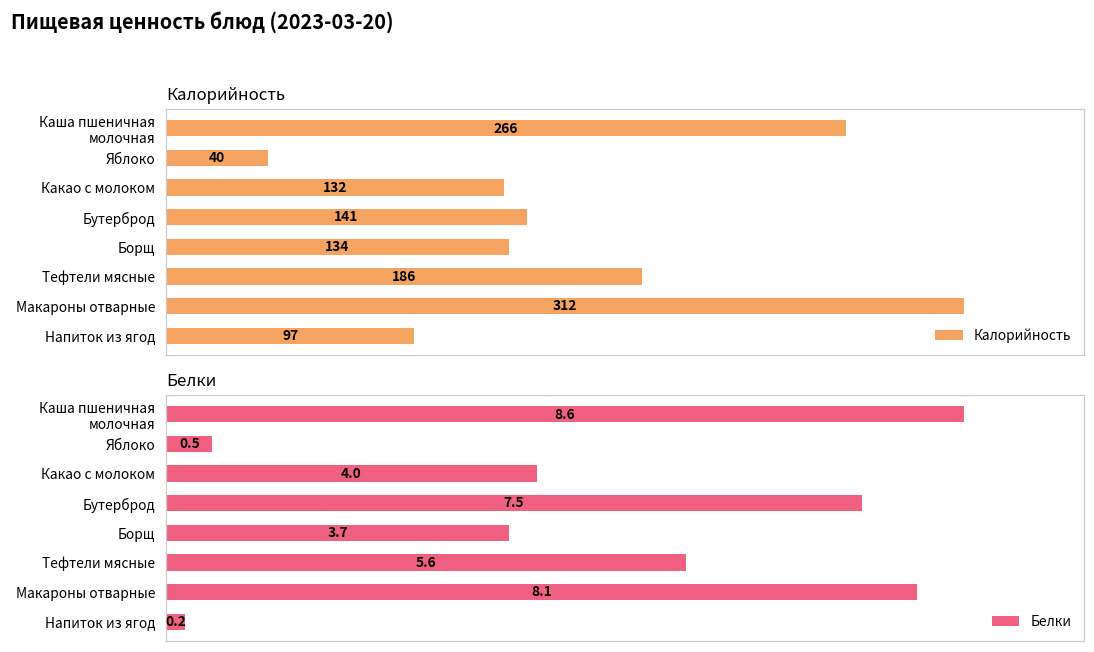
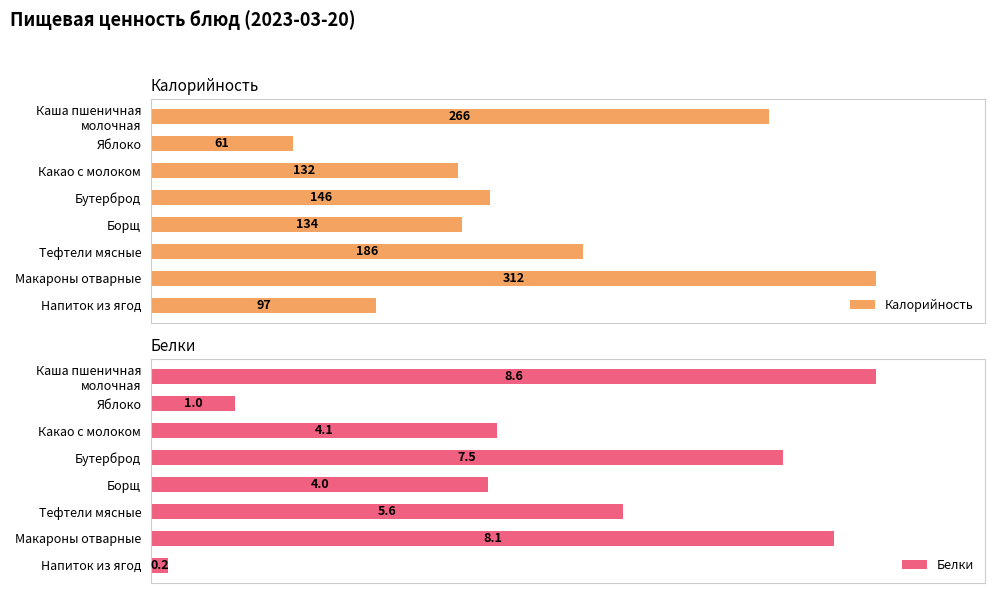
  {
    "Калорийность": {
      "Каша пшеничная молочная": 266,
-     "Яблоко": 40,
+     "Яблоко": 61,
      "Какао с молоком": 132,
-     "Бутерброд": 141,
+     "Бутерброд": 146,
      "Борщ": 134,
      "Тефтели мясные": 186,
      "Макароны отварные": 312,
      "Напиток из ягод": 97
    },
    "Белки": {
      "Каша пшеничная молочная": 8.6,
-     "Яблоко": 0.5,
-     "Какао с молоком": 4.0,
+     "Яблоко": 1.0,
+     "Какао с молоком": 4.1,
      "Бутерброд": 7.5,
-     "Борщ": 3.7,
+     "Борщ": 4.0,
      "Тефтели мясные": 5.6,
      "Макароны отварные": 8.1,
      "Напиток из ягод": 0.2
    }
  }
